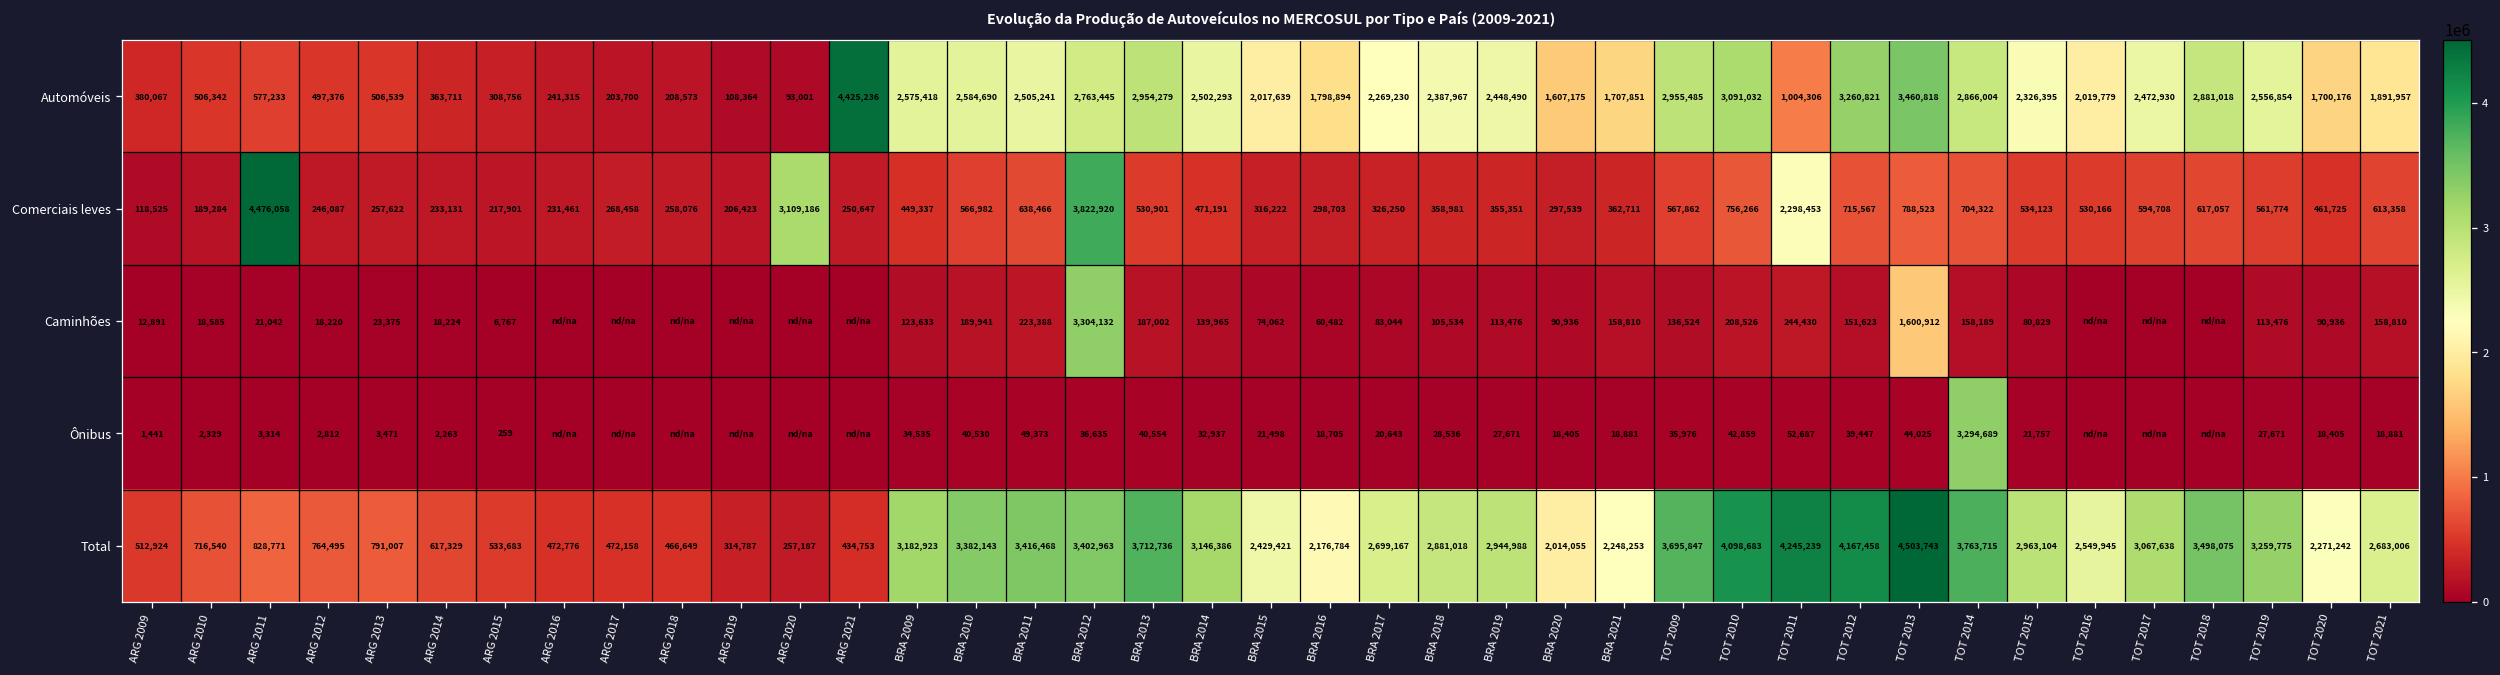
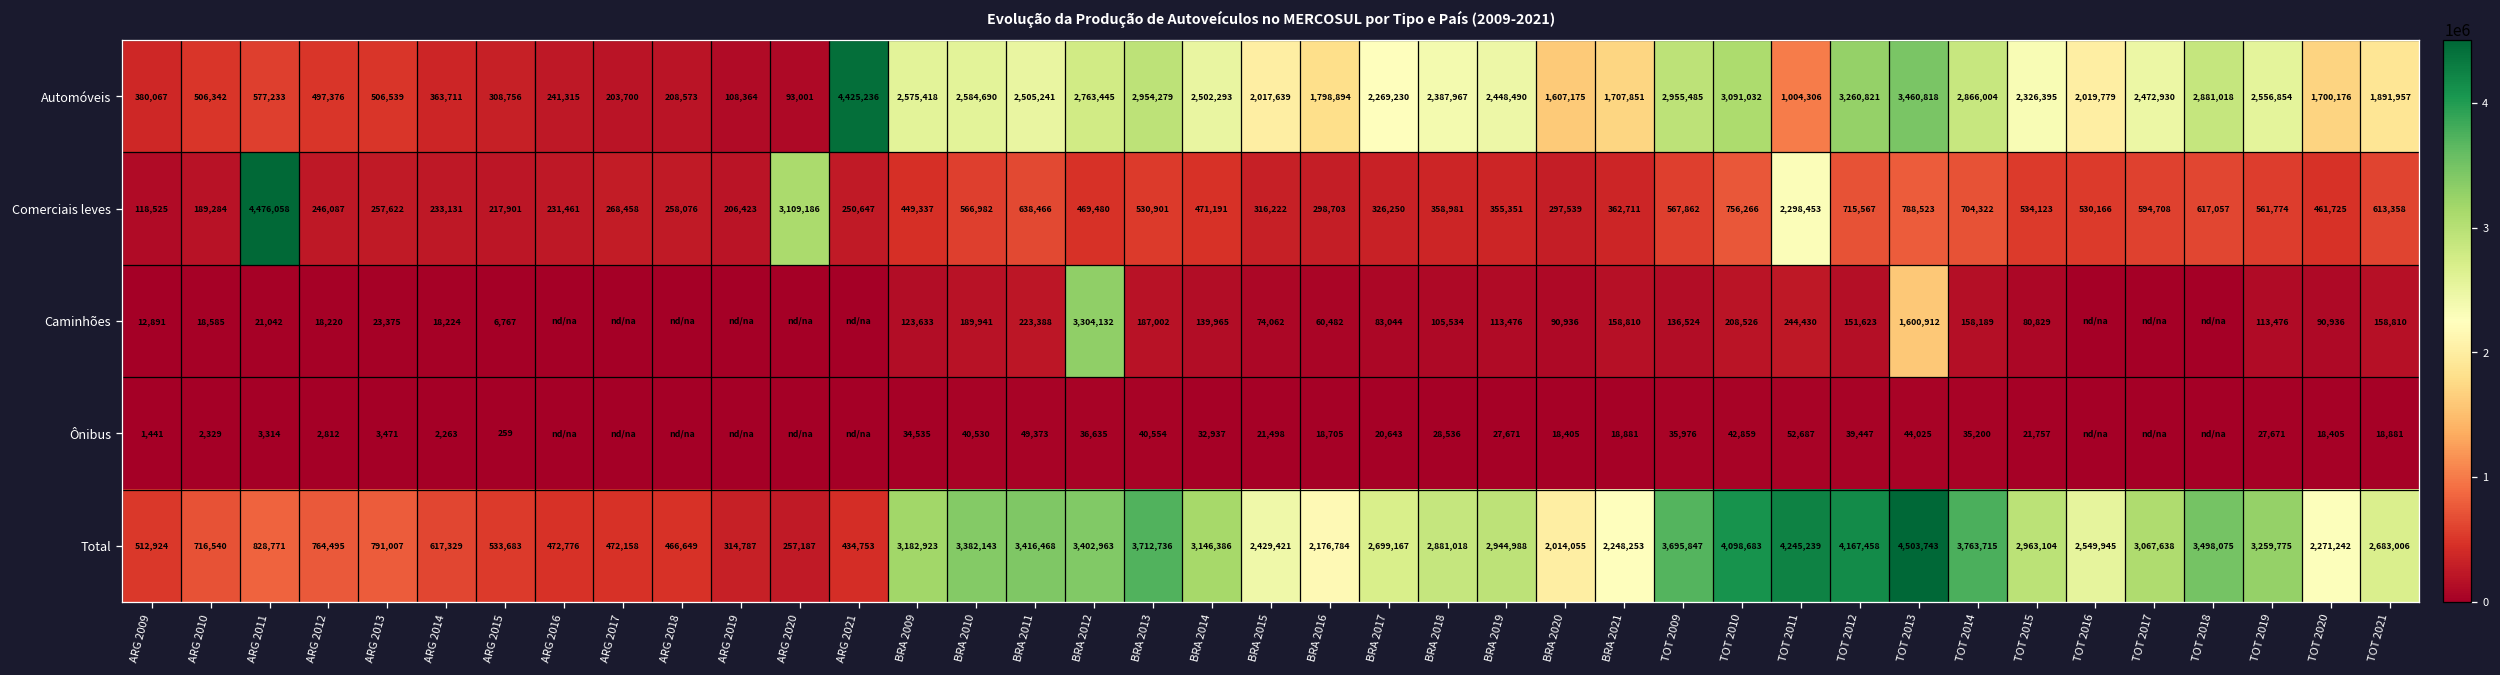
  {
    "Automóveis": {
      "ARG 2009": "380,067",
      "ARG 2010": "506,342",
      "ARG 2011": "577,233",
      "ARG 2012": "497,376",
      "ARG 2013": "506,539",
      "ARG 2014": "363,711",
      "ARG 2015": "308,756",
      "ARG 2016": "241,315",
      "ARG 2017": "203,700",
      "ARG 2018": "208,573",
      "ARG 2019": "108,364",
      "ARG 2020": "93,001",
      "ARG 2021": "4,425,236",
      "BRA 2009": "2,575,418",
      "BRA 2010": "2,584,690",
      "BRA 2011": "2,505,241",
      "BRA 2012": "2,763,445",
      "BRA 2013": "2,954,279",
      "BRA 2014": "2,502,293",
      "BRA 2015": "2,017,639",
      "BRA 2016": "1,798,894",
      "BRA 2017": "2,269,230",
      "BRA 2018": "2,387,967",
      "BRA 2019": "2,448,490",
      "BRA 2020": "1,607,175",
      "BRA 2021": "1,707,851",
      "TOT 2009": "2,955,485",
      "TOT 2010": "3,091,032",
      "TOT 2011": "1,004,306",
      "TOT 2012": "3,260,821",
      "TOT 2013": "3,460,818",
      "TOT 2014": "2,866,004",
      "TOT 2015": "2,326,395",
      "TOT 2016": "2,019,779",
      "TOT 2017": "2,472,930",
      "TOT 2018": "2,881,018",
      "TOT 2019": "2,556,854",
      "TOT 2020": "1,700,176",
      "TOT 2021": "1,891,957"
    },
    "Comerciais leves": {
      "ARG 2009": "118,525",
      "ARG 2010": "189,284",
      "ARG 2011": "4,476,058",
      "ARG 2012": "246,087",
      "ARG 2013": "257,622",
      "ARG 2014": "233,131",
      "ARG 2015": "217,901",
      "ARG 2016": "231,461",
      "ARG 2017": "268,458",
      "ARG 2018": "258,076",
      "ARG 2019": "206,423",
      "ARG 2020": "3,109,186",
      "ARG 2021": "250,647",
      "BRA 2009": "449,337",
      "BRA 2010": "566,982",
      "BRA 2011": "638,466",
-     "BRA 2012": "3,822,920",
+     "BRA 2012": "469,480",
      "BRA 2013": "530,901",
      "BRA 2014": "471,191",
      "BRA 2015": "316,222",
      "BRA 2016": "298,703",
      "BRA 2017": "326,250",
      "BRA 2018": "358,981",
      "BRA 2019": "355,351",
      "BRA 2020": "297,539",
      "BRA 2021": "362,711",
      "TOT 2009": "567,862",
      "TOT 2010": "756,266",
      "TOT 2011": "2,298,453",
      "TOT 2012": "715,567",
      "TOT 2013": "788,523",
      "TOT 2014": "704,322",
      "TOT 2015": "534,123",
      "TOT 2016": "530,166",
      "TOT 2017": "594,708",
      "TOT 2018": "617,057",
      "TOT 2019": "561,774",
      "TOT 2020": "461,725",
      "TOT 2021": "613,358"
    },
    "Caminhões": {
      "ARG 2009": "12,891",
      "ARG 2010": "18,585",
      "ARG 2011": "21,042",
      "ARG 2012": "18,220",
      "ARG 2013": "23,375",
      "ARG 2014": "18,224",
      "ARG 2015": "6,767",
      "BRA 2009": "123,633",
      "BRA 2010": "189,941",
      "BRA 2011": "223,388",
      "BRA 2012": "3,304,132",
      "BRA 2013": "187,002",
      "BRA 2014": "139,965",
      "BRA 2015": "74,062",
      "BRA 2016": "60,482",
      "BRA 2017": "83,044",
      "BRA 2018": "105,534",
      "BRA 2019": "113,476",
      "BRA 2020": "90,936",
      "BRA 2021": "158,810",
      "TOT 2009": "136,524",
      "TOT 2010": "208,526",
      "TOT 2011": "244,430",
      "TOT 2012": "151,623",
      "TOT 2013": "1,600,912",
      "TOT 2014": "158,189",
      "TOT 2015": "80,829",
      "TOT 2019": "113,476",
      "TOT 2020": "90,936",
      "TOT 2021": "158,810"
    },
    "Ônibus": {
      "ARG 2009": "1,441",
      "ARG 2010": "2,329",
      "ARG 2011": "3,314",
      "ARG 2012": "2,812",
      "ARG 2013": "3,471",
      "ARG 2014": "2,263",
      "ARG 2015": "259",
      "BRA 2009": "34,535",
      "BRA 2010": "40,530",
      "BRA 2011": "49,373",
      "BRA 2012": "36,635",
      "BRA 2013": "40,554",
      "BRA 2014": "32,937",
      "BRA 2015": "21,498",
      "BRA 2016": "18,705",
      "BRA 2017": "20,643",
      "BRA 2018": "28,536",
      "BRA 2019": "27,671",
      "BRA 2020": "18,405",
      "BRA 2021": "18,881",
      "TOT 2009": "35,976",
      "TOT 2010": "42,859",
      "TOT 2011": "52,687",
      "TOT 2012": "39,447",
      "TOT 2013": "44,025",
-     "TOT 2014": "3,294,689",
+     "TOT 2014": "35,200",
      "TOT 2015": "21,757",
      "TOT 2019": "27,671",
      "TOT 2020": "18,405",
      "TOT 2021": "18,881"
    },
    "Total": {
      "ARG 2009": "512,924",
      "ARG 2010": "716,540",
      "ARG 2011": "828,771",
      "ARG 2012": "764,495",
      "ARG 2013": "791,007",
      "ARG 2014": "617,329",
      "ARG 2015": "533,683",
      "ARG 2016": "472,776",
      "ARG 2017": "472,158",
      "ARG 2018": "466,649",
      "ARG 2019": "314,787",
      "ARG 2020": "257,187",
      "ARG 2021": "434,753",
      "BRA 2009": "3,182,923",
      "BRA 2010": "3,382,143",
      "BRA 2011": "3,416,468",
      "BRA 2012": "3,402,963",
      "BRA 2013": "3,712,736",
      "BRA 2014": "3,146,386",
      "BRA 2015": "2,429,421",
      "BRA 2016": "2,176,784",
      "BRA 2017": "2,699,167",
      "BRA 2018": "2,881,018",
      "BRA 2019": "2,944,988",
      "BRA 2020": "2,014,055",
      "BRA 2021": "2,248,253",
      "TOT 2009": "3,695,847",
      "TOT 2010": "4,098,683",
      "TOT 2011": "4,245,239",
      "TOT 2012": "4,167,458",
      "TOT 2013": "4,503,743",
      "TOT 2014": "3,763,715",
      "TOT 2015": "2,963,104",
      "TOT 2016": "2,549,945",
      "TOT 2017": "3,067,638",
      "TOT 2018": "3,498,075",
      "TOT 2019": "3,259,775",
      "TOT 2020": "2,271,242",
      "TOT 2021": "2,683,006"
    }
  }
